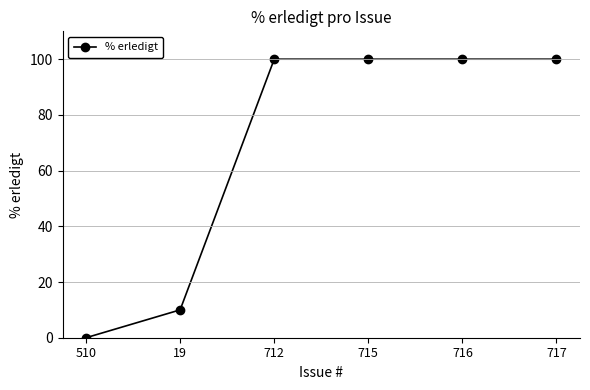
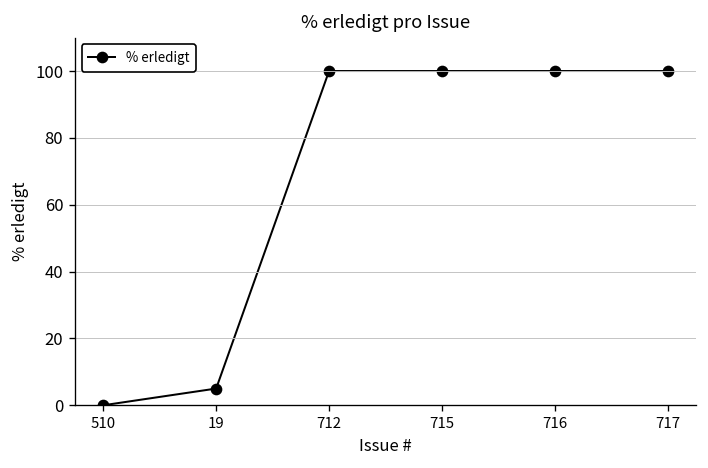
  {
    "510": 0,
-   "19": 10,
+   "19": 5,
    "712": 100,
    "715": 100,
    "716": 100,
    "717": 100
  }
